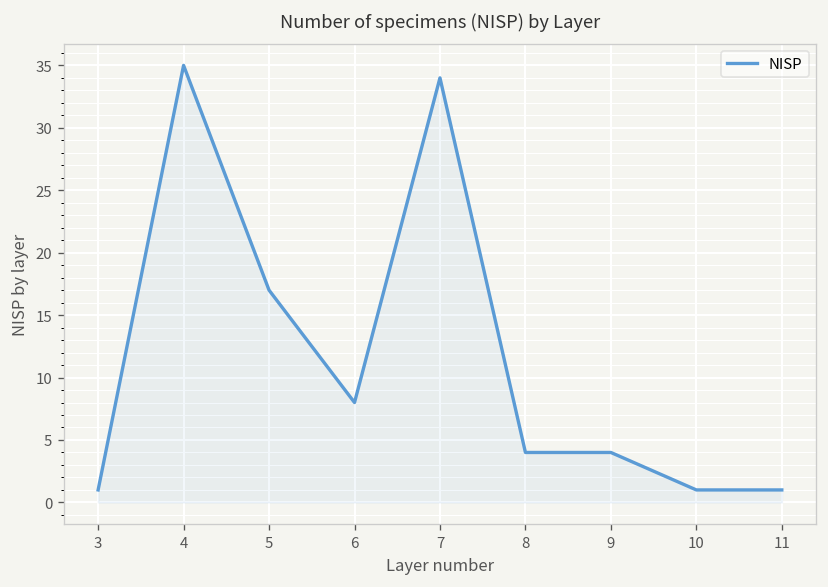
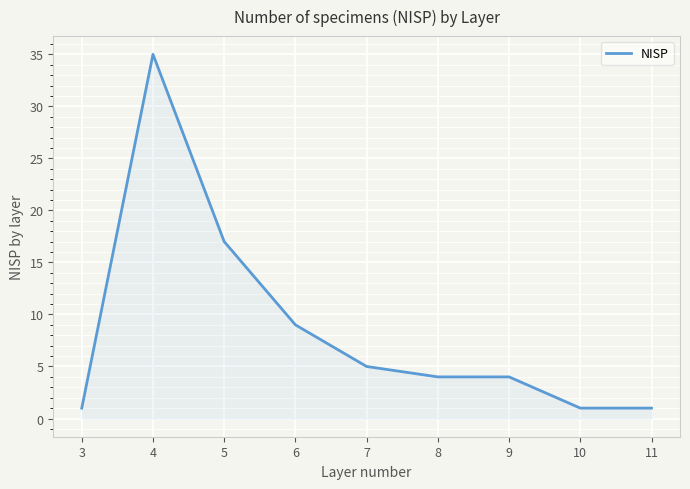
  {
    "3": 1,
    "4": 35,
    "5": 17,
-   "6": 8,
-   "7": 34,
+   "6": 9,
+   "7": 5,
    "8": 4,
    "9": 4,
    "10": 1,
    "11": 1
  }
